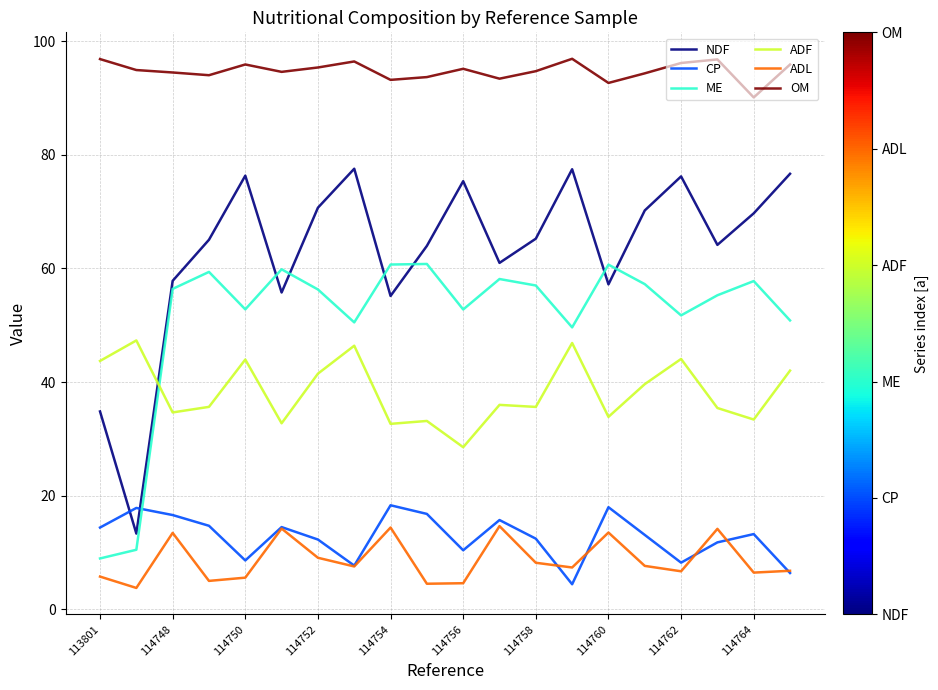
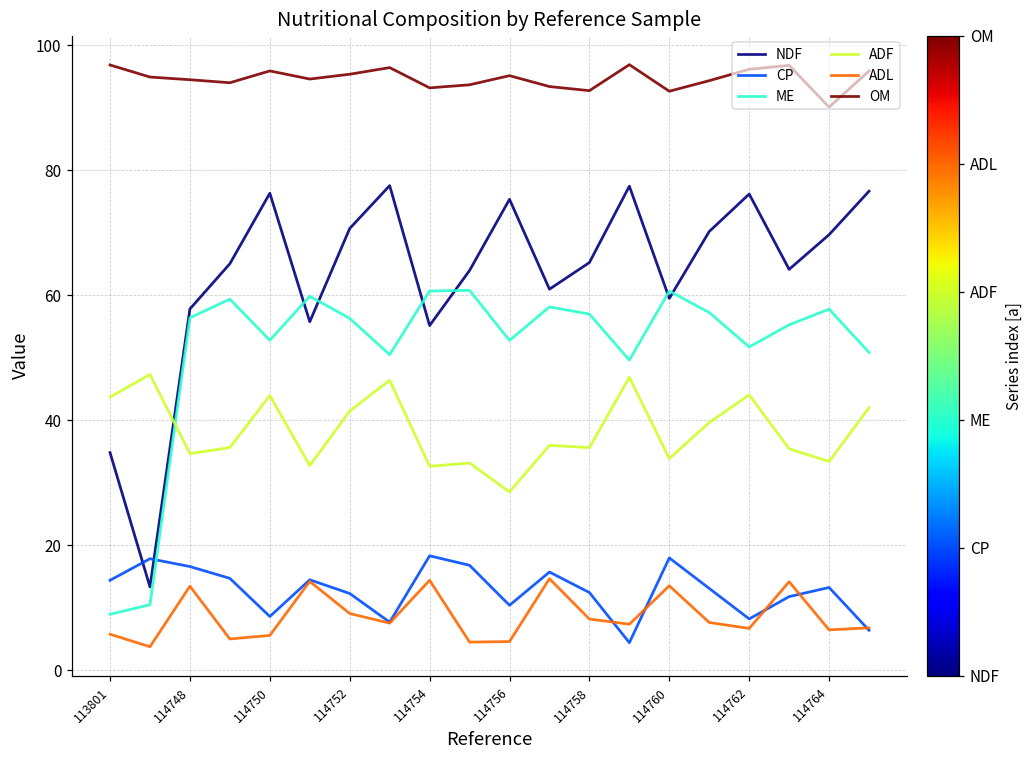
  {
    "NDF": {
      "113801": 35,
      "114748": 58,
      "114750": 76,
      "114752": 71,
      "114754": 55,
      "114756": 75,
      "114758": 65,
-     "114760": 57,
+     "114760": 60,
      "114762": 76,
      "114764": 70
    },
    "CP": {
      "113801": 14,
      "114748": 17,
      "114750": 9,
      "114752": 12,
      "114754": 18,
      "114756": 10,
      "114758": 12,
      "114760": 18,
      "114762": 8,
      "114764": 13
    },
    "ME": {
      "113801": 9,
      "114748": 56,
      "114750": 53,
      "114752": 56,
      "114754": 61,
      "114756": 53,
      "114758": 57,
      "114760": 61,
      "114762": 52,
      "114764": 58
    },
    "ADF": {
      "113801": 44,
      "114748": 35,
      "114750": 44,
      "114752": 41,
      "114754": 33,
      "114756": 29,
      "114758": 36,
      "114760": 34,
      "114762": 44,
      "114764": 33
    },
    "ADL": {
      "113801": 6,
      "114748": 13,
      "114750": 6,
      "114752": 9,
      "114754": 14,
      "114756": 5,
      "114758": 8,
      "114760": 14,
      "114762": 7,
      "114764": 6
    },
    "OM": {
      "113801": 97,
      "114748": 94,
      "114750": 96,
      "114752": 95,
      "114754": 93,
      "114756": 95,
-     "114758": 95,
+     "114758": 93,
      "114760": 93
    }
  }
